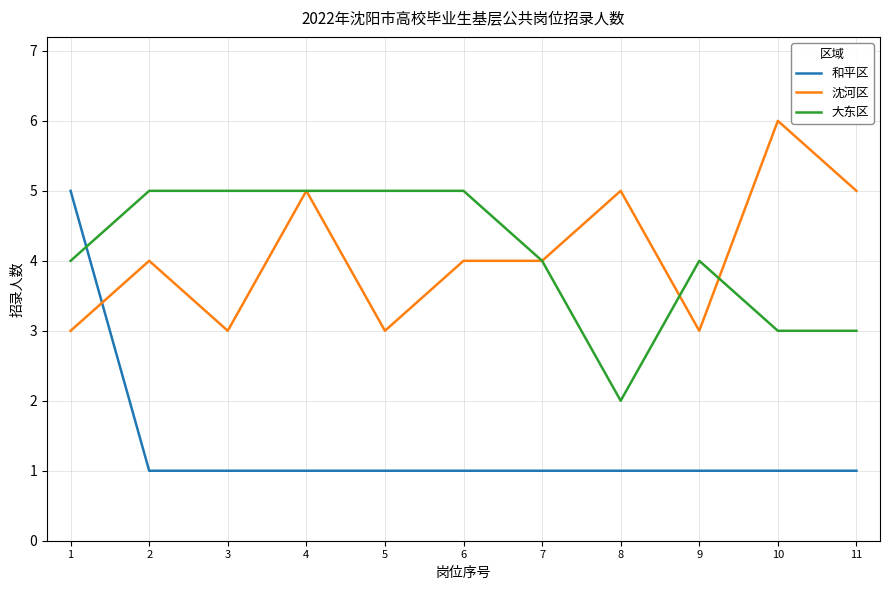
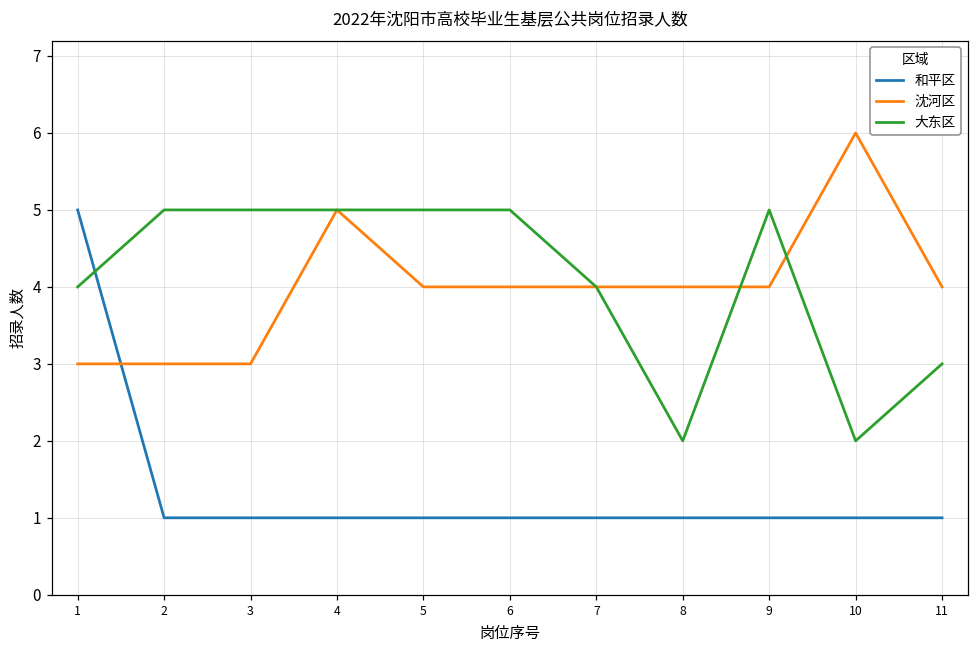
  {
    "和平区": {
      "1": 5,
      "2": 1,
      "3": 1,
      "4": 1,
      "5": 1,
      "6": 1,
      "7": 1,
      "8": 1,
      "9": 1,
      "10": 1,
      "11": 1
    },
    "沈河区": {
      "1": 3,
-     "2": 4,
+     "2": 3,
      "3": 3,
-     "5": 3,
+     "5": 4,
      "6": 4,
-     "8": 5,
-     "9": 3,
+     "8": 4,
+     "9": 4,
      "10": 6,
-     "11": 5
+     "11": 4
    },
    "大东区": {
      "1": 4,
      "2": 5,
      "3": 5,
      "5": 5,
      "6": 5,
      "8": 2,
-     "9": 4,
-     "10": 3,
+     "9": 5,
+     "10": 2,
      "11": 3
    }
  }
